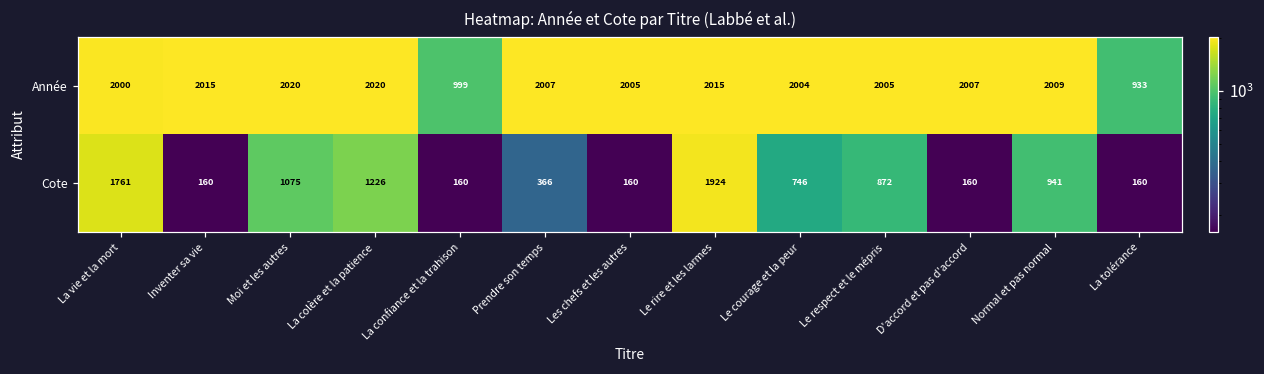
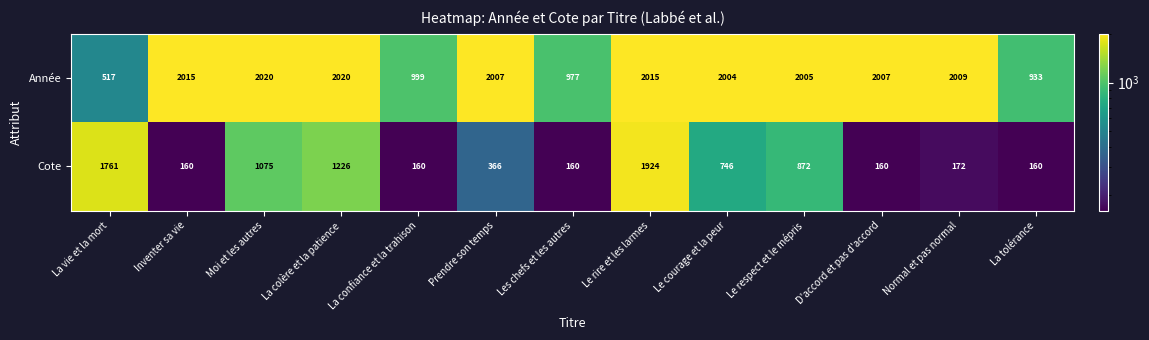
  {
    "Année": {
-     "La vie et la mort": 2000,
+     "La vie et la mort": 517,
      "Inventer sa vie": 2015,
      "Moi et les autres": 2020,
      "La colère et la patience": 2020,
      "La confiance et la trahison": 999,
      "Prendre son temps": 2007,
-     "Les chefs et les autres": 2005,
+     "Les chefs et les autres": 977,
      "Le rire et les larmes": 2015,
      "Le courage et la peur": 2004,
      "Le respect et le mépris": 2005,
      "D'accord et pas d'accord": 2007,
      "Normal et pas normal": 2009,
      "La tolérance": 933
    },
    "Cote": {
      "La vie et la mort": 1761,
      "Inventer sa vie": 160,
      "Moi et les autres": 1075,
      "La colère et la patience": 1226,
      "La confiance et la trahison": 160,
      "Prendre son temps": 366,
      "Les chefs et les autres": 160,
      "Le rire et les larmes": 1924,
      "Le courage et la peur": 746,
      "Le respect et le mépris": 872,
      "D'accord et pas d'accord": 160,
-     "Normal et pas normal": 941,
+     "Normal et pas normal": 172,
      "La tolérance": 160
    }
  }
